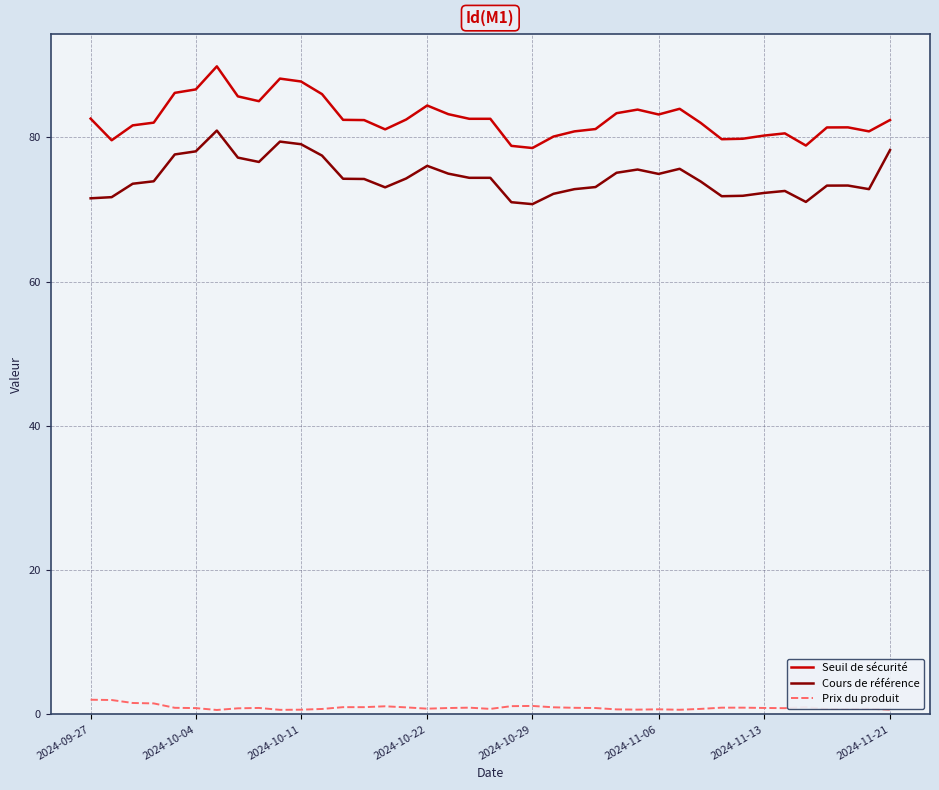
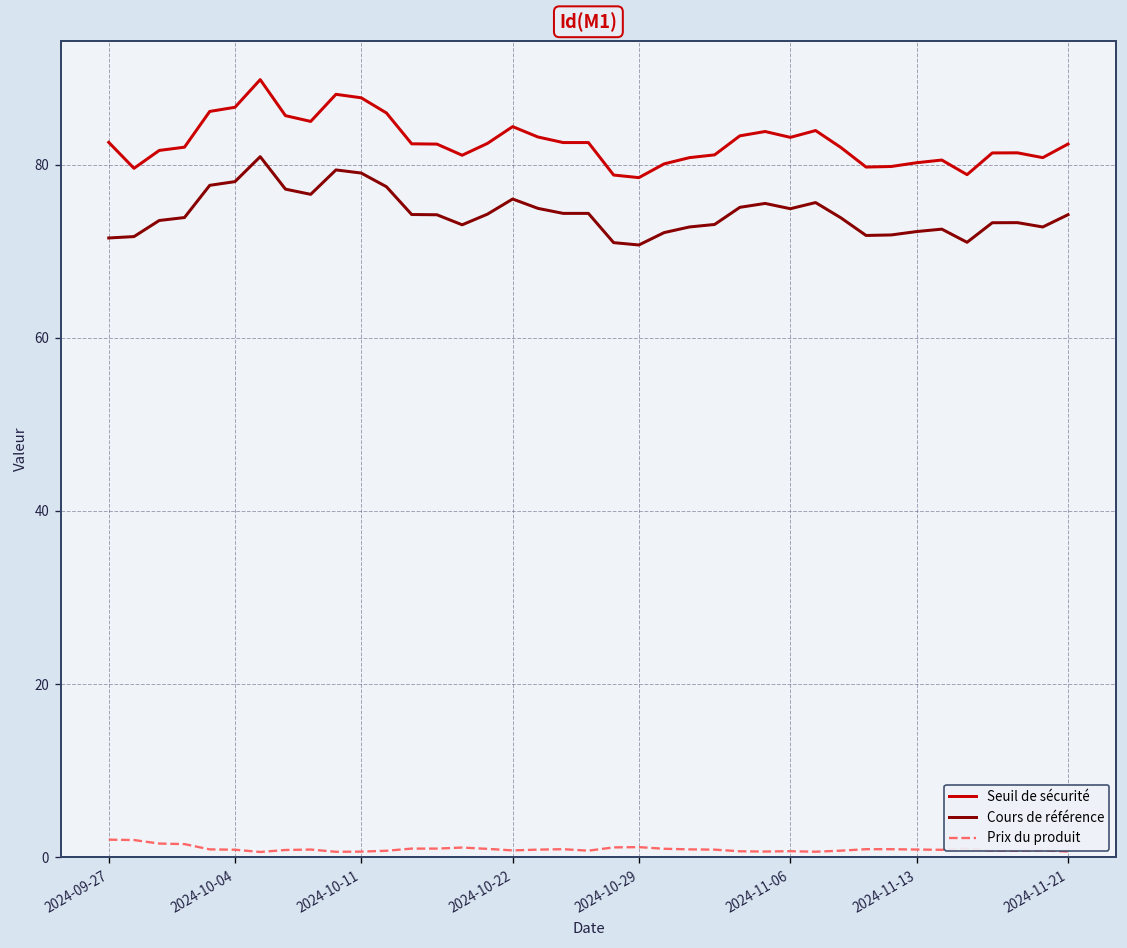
  {
    "Seuil de sécurité": {
      "2024-09-27": 83,
      "2024-11-21": 82
    },
    "Cours de référence": {
      "2024-09-27": 72,
-     "2024-11-21": 78
+     "2024-11-21": 74
    },
    "Prix du produit": {
      "2024-09-27": 2,
      "2024-11-21": 1
    }
  }
